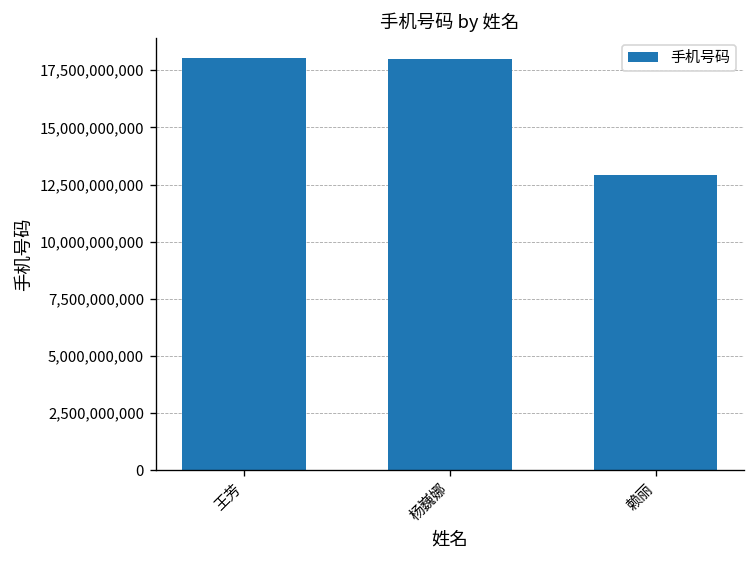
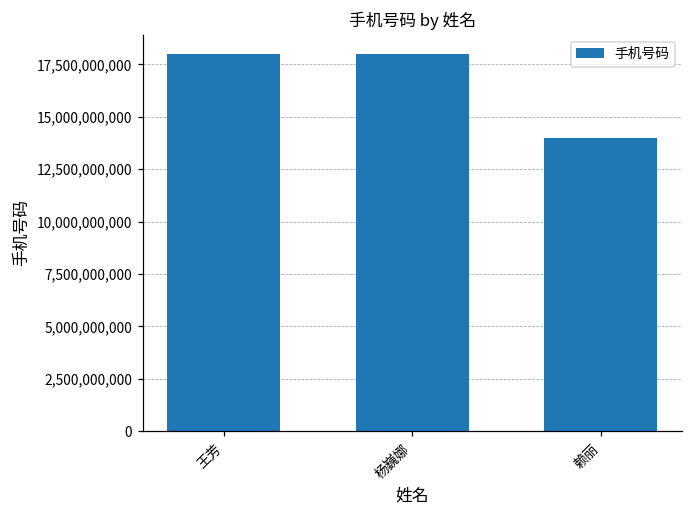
  {
    "王芳": "18,000,000,000",
    "杨巍娜": "18,000,000,000",
-   "赖丽": "12,900,000,000"
+   "赖丽": "14,000,000,000"
  }
